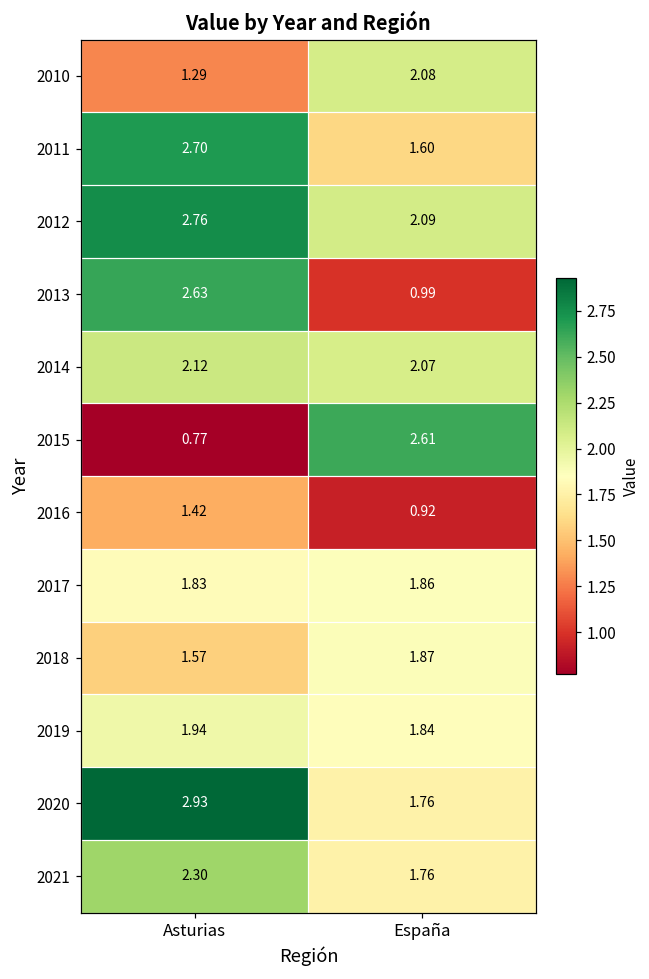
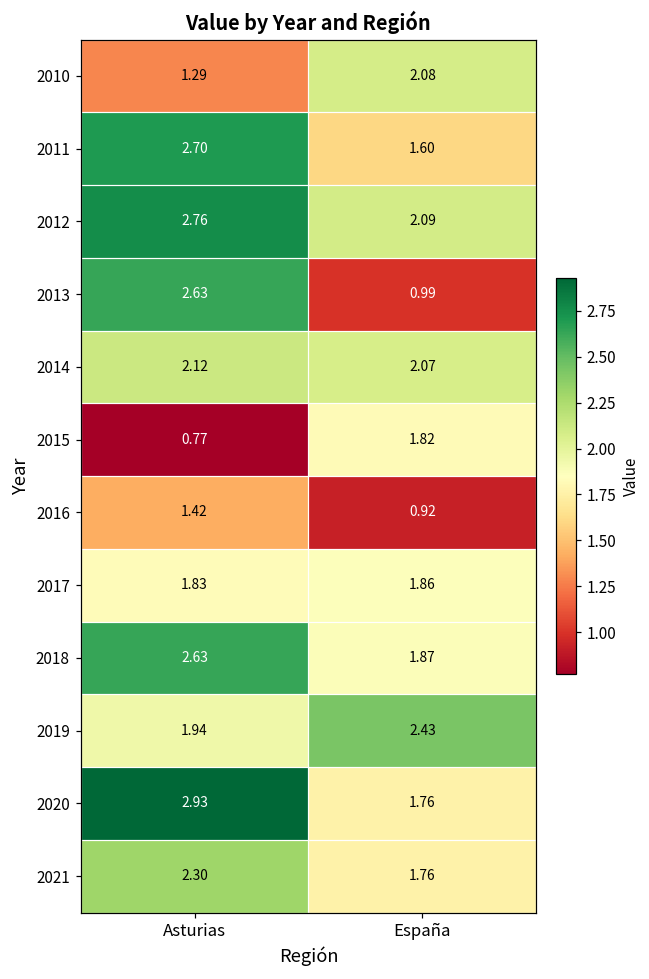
  {
    "2010": {
      "Asturias": 1.29,
      "España": 2.08
    },
    "2011": {
      "Asturias": 2.70,
      "España": 1.60
    },
    "2012": {
      "Asturias": 2.76,
      "España": 2.09
    },
    "2013": {
      "Asturias": 2.63,
      "España": 0.99
    },
    "2014": {
      "Asturias": 2.12,
      "España": 2.07
    },
    "2015": {
      "Asturias": 0.77,
-     "España": 2.61
+     "España": 1.82
    },
    "2016": {
      "Asturias": 1.42,
      "España": 0.92
    },
    "2017": {
      "Asturias": 1.83,
      "España": 1.86
    },
    "2018": {
-     "Asturias": 1.57,
+     "Asturias": 2.63,
      "España": 1.87
    },
    "2019": {
      "Asturias": 1.94,
-     "España": 1.84
+     "España": 2.43
    },
    "2020": {
      "Asturias": 2.93,
      "España": 1.76
    },
    "2021": {
      "Asturias": 2.30,
      "España": 1.76
    }
  }
